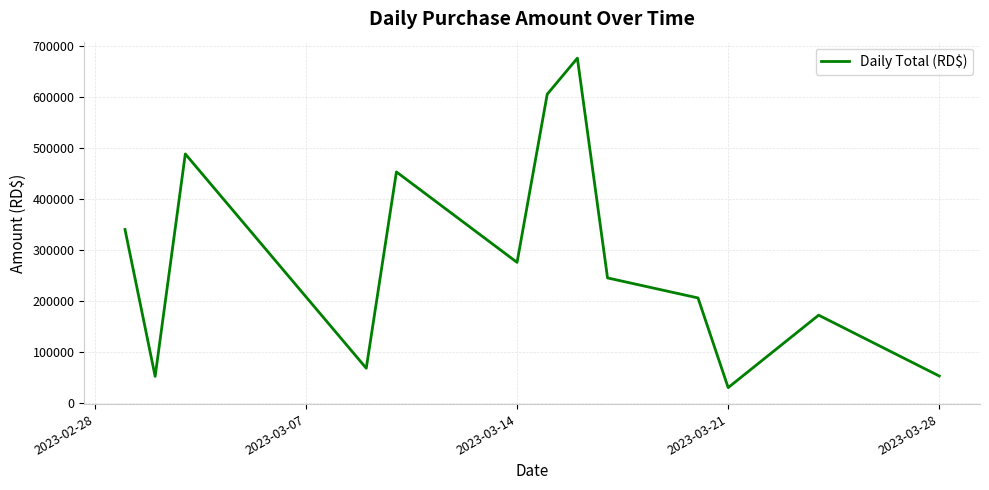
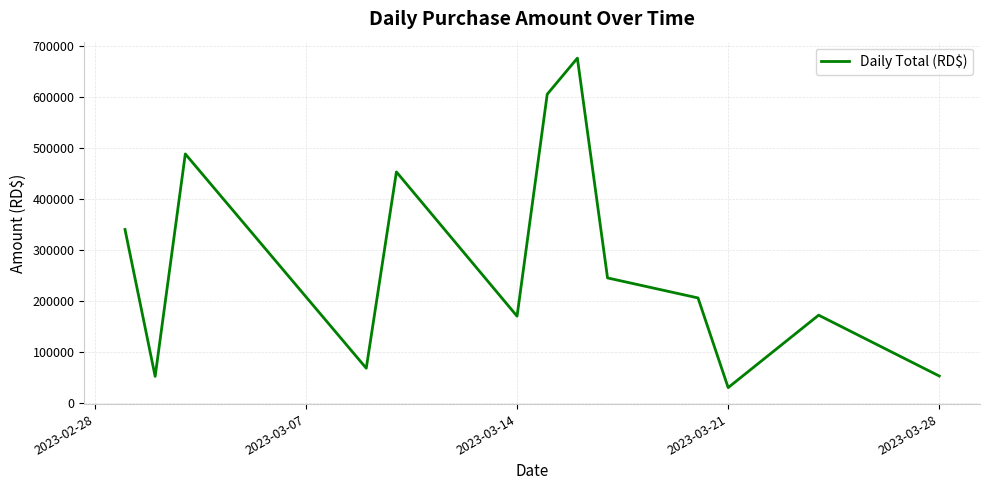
  {
-   "2023-03-14": 280000,
+   "2023-03-14": 170000,
    "2023-03-21": 30000,
    "2023-03-28": 50000
  }
